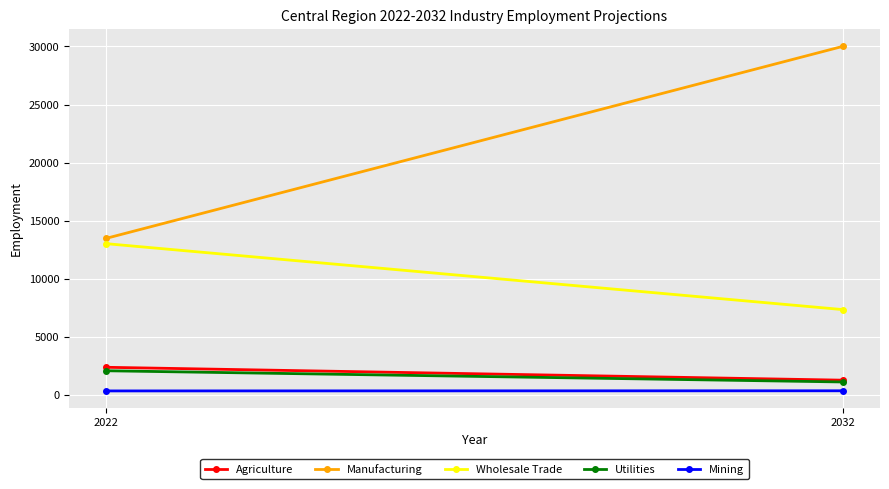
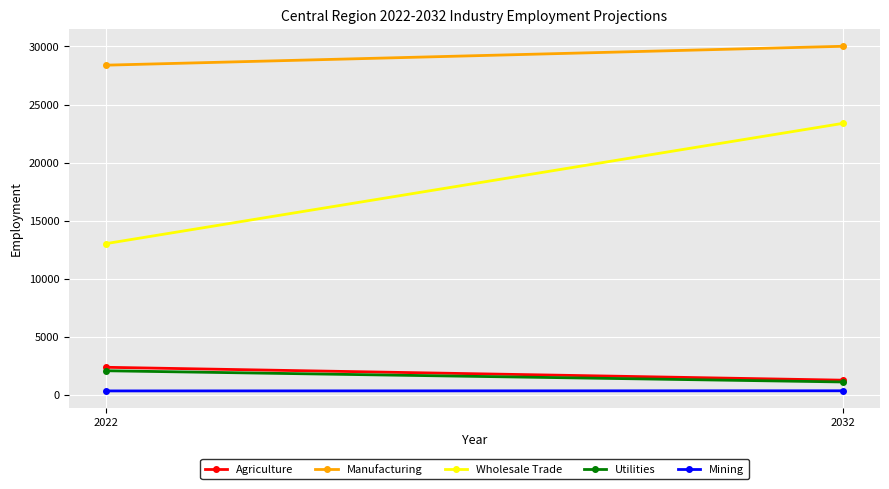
  {
    "Agriculture": {
      "2022": 2400
    },
    "Manufacturing": {
-     "2022": 13500,
+     "2022": 28400,
      "2032": 30000
    },
    "Wholesale Trade": {
      "2022": 13000,
-     "2032": 7400
+     "2032": 23400
    },
    "Utilities": {
      "2022": 2100
    },
    "Mining": {
      "2022": 400,
      "2032": 400
    }
  }
